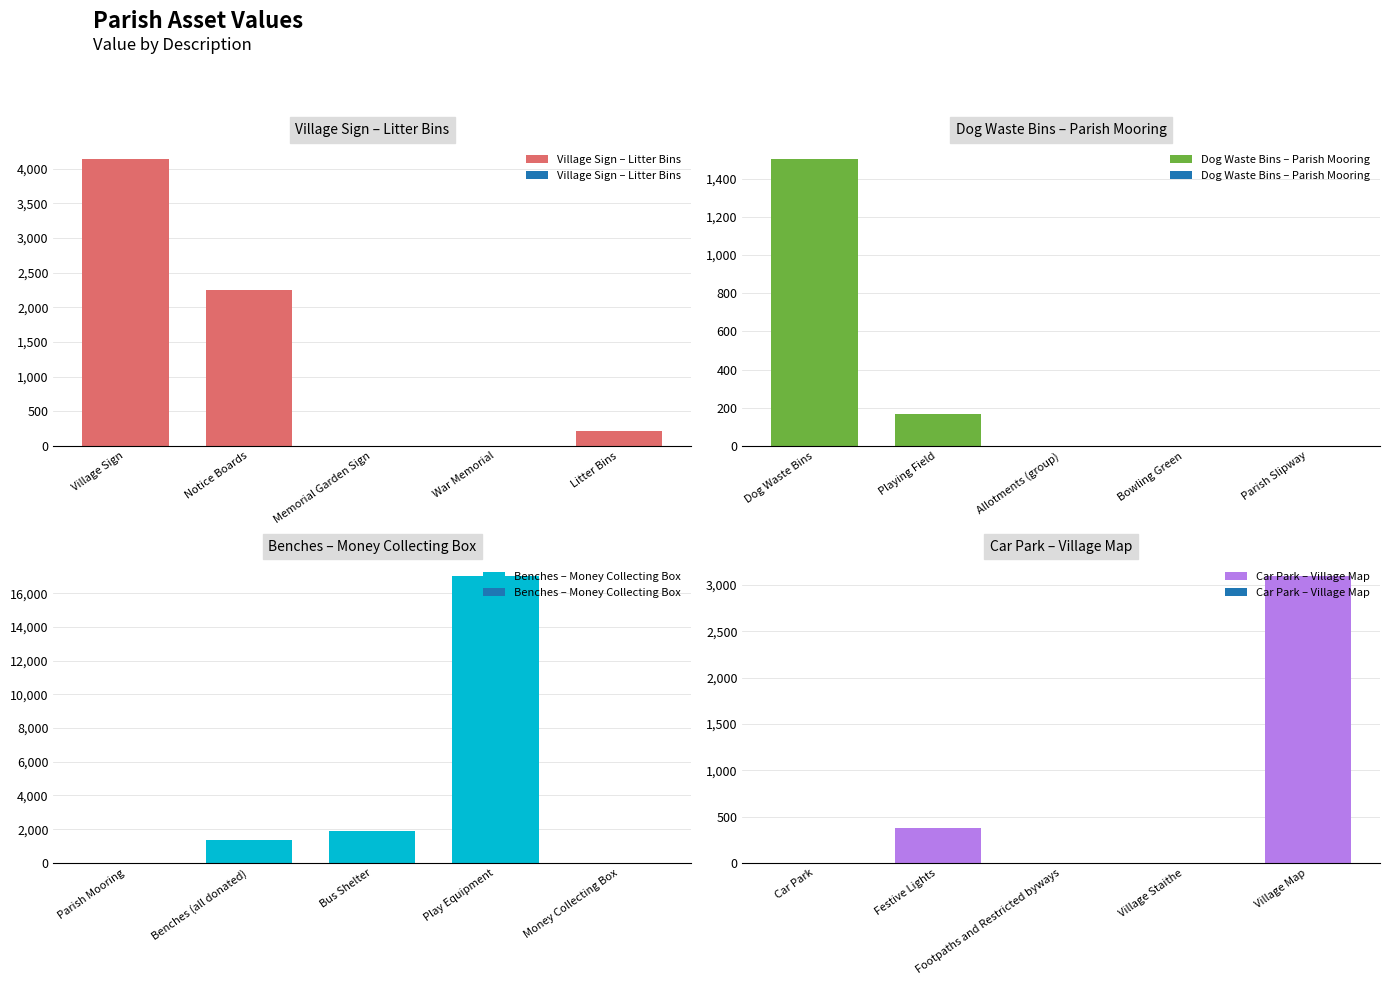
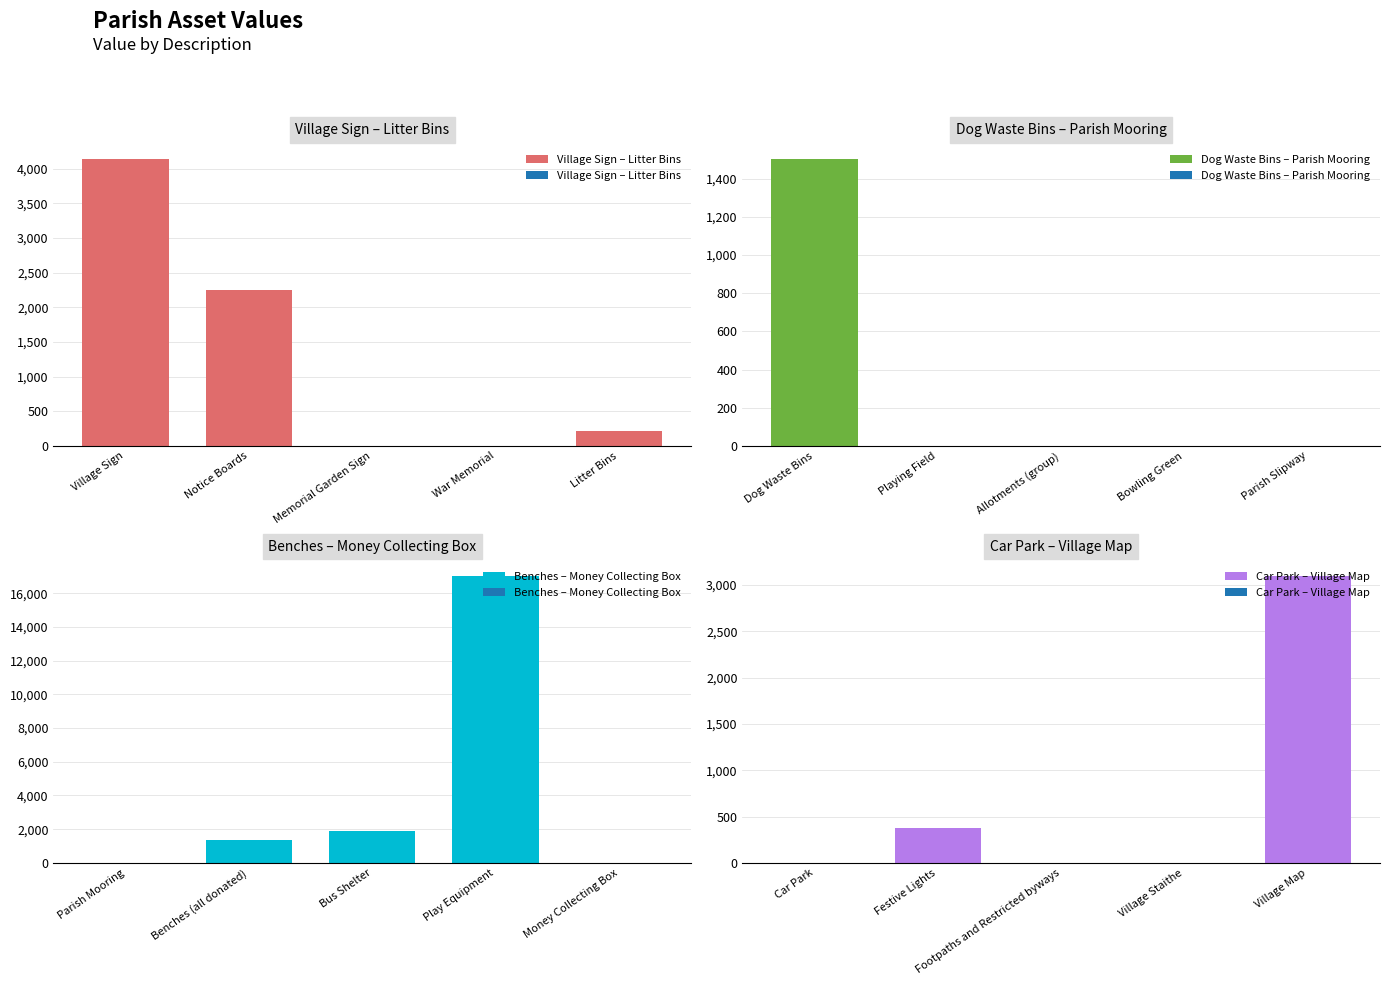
  {
    "Village Sign – Litter Bins": {
      "Village Sign": "4,100",
      "Notice Boards": "2,300",
      "Litter Bins": "200"
    },
    "Dog Waste Bins – Parish Mooring": {
      "Dog Waste Bins": "1,500",
-     "Playing Field": "170"
+     "Playing Field": "0"
    },
    "Benches – Money Collecting Box": {
      "Benches (all donated)": "1,400",
      "Bus Shelter": "1,900",
      "Play Equipment": "17,000"
    },
    "Car Park – Village Map": {
      "Festive Lights": "400",
      "Village Map": "3,100"
    }
  }
